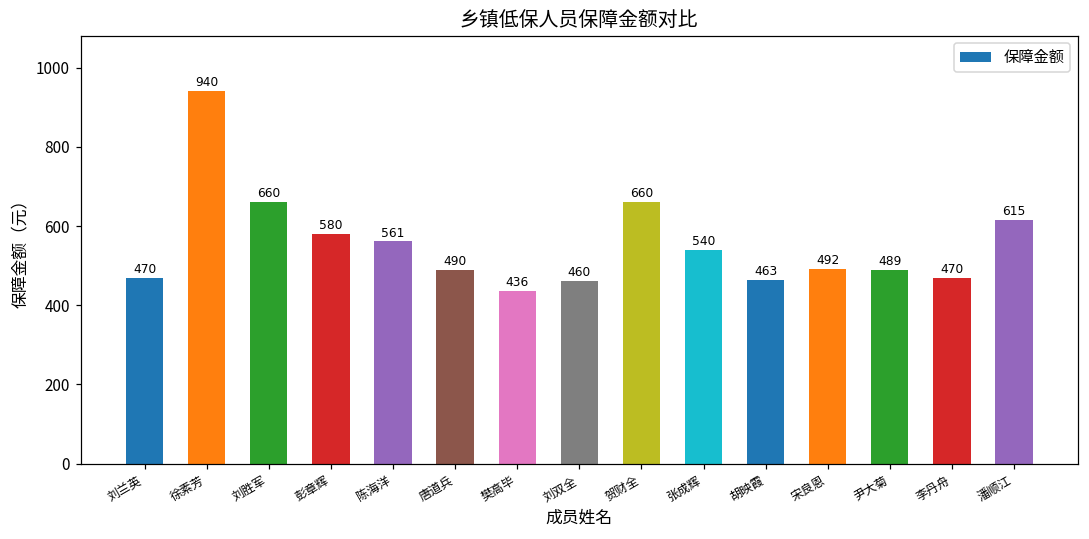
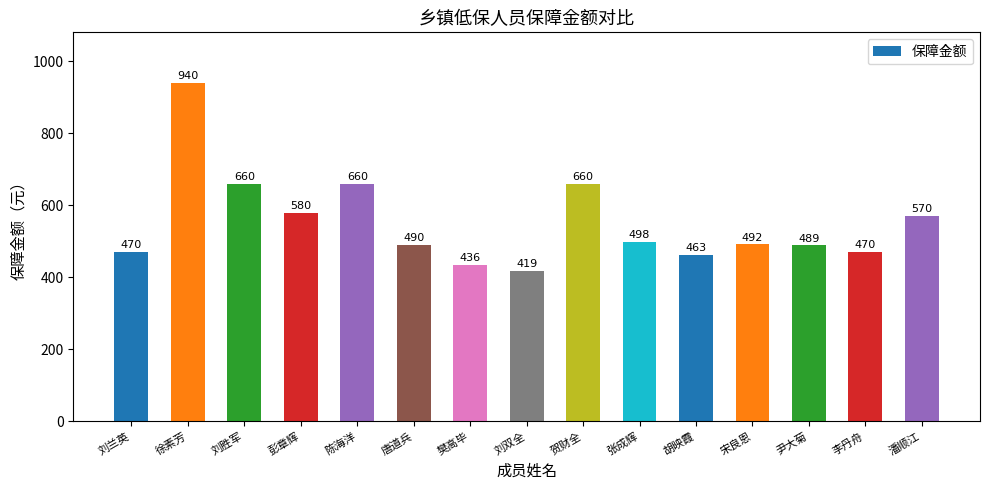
  {
    "刘兰英": 470,
    "徐素芳": 940,
    "刘胜军": 660,
    "彭章辉": 580,
-   "陈海洋": 561,
+   "陈海洋": 660,
    "唐道兵": 490,
    "樊高毕": 436,
-   "刘双全": 460,
+   "刘双全": 419,
    "贺财全": 660,
-   "张成辉": 540,
+   "张成辉": 498,
    "胡映霞": 463,
    "宋良恩": 492,
    "尹大菊": 489,
    "李丹舟": 470,
-   "潘顺江": 615
+   "潘顺江": 570
  }
